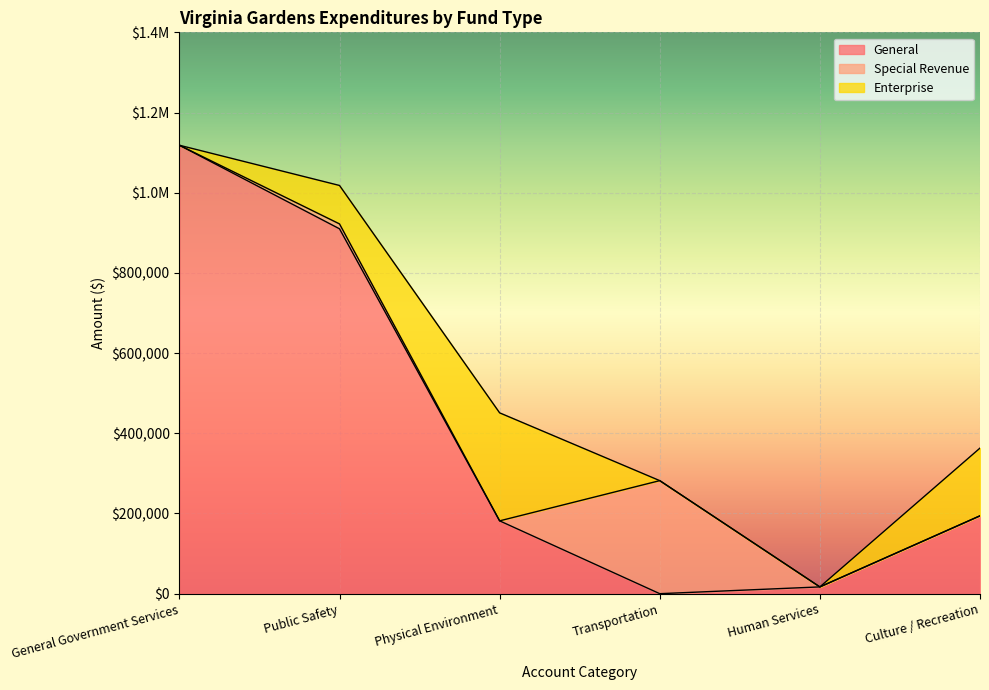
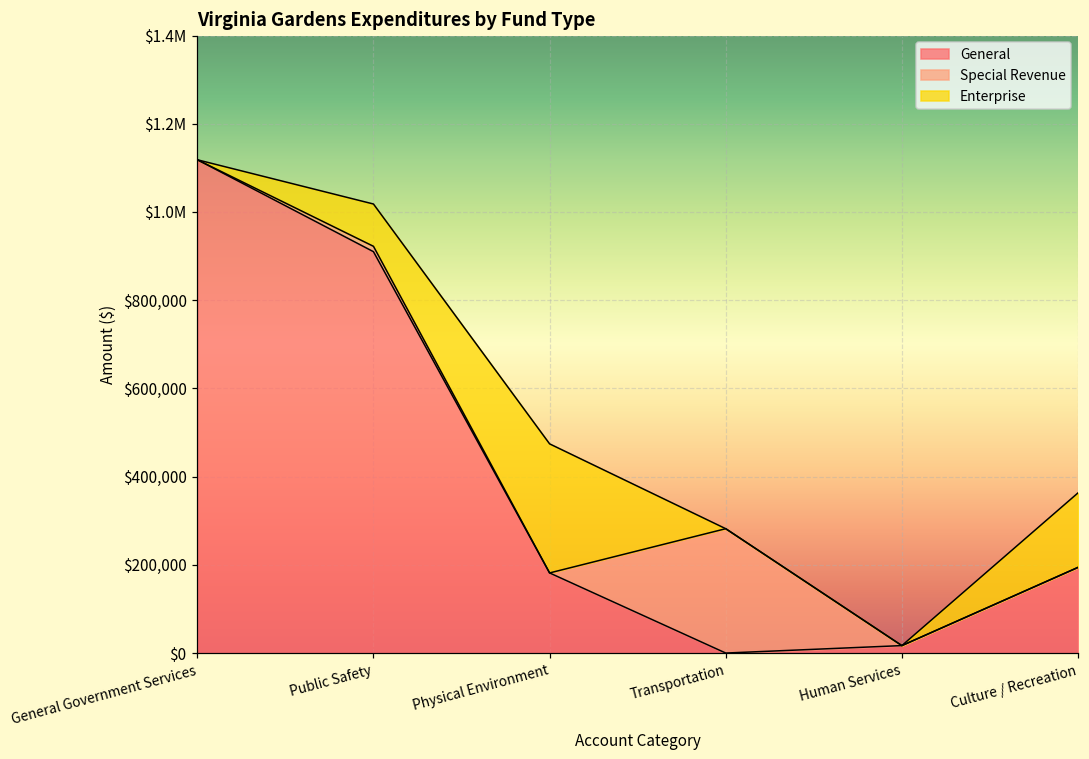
  {
    "Enterprise": {
      "Public Safety": "$100,000",
-     "Physical Environment": "$270,000",
+     "Physical Environment": "$290,000",
      "Culture / Recreation": "$170,000"
    }
  }
